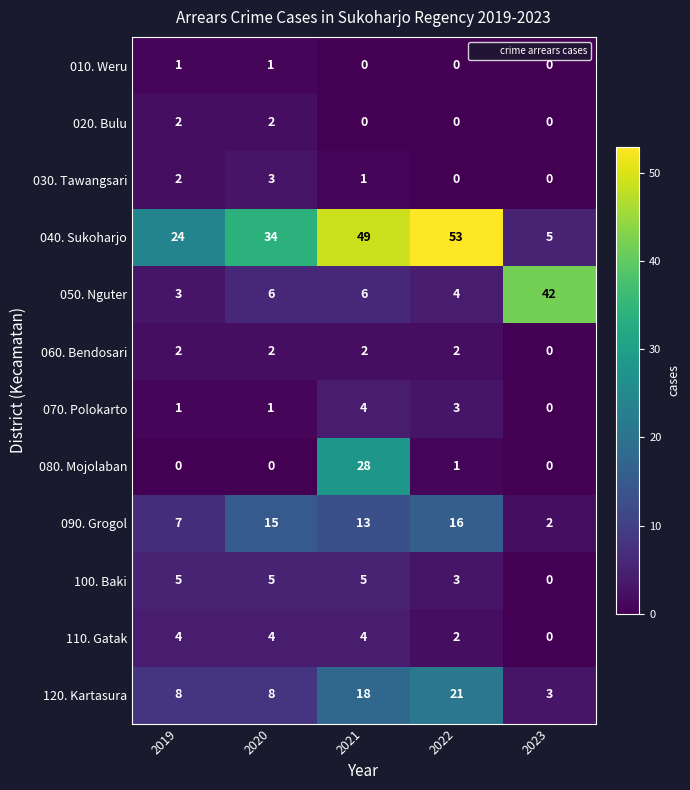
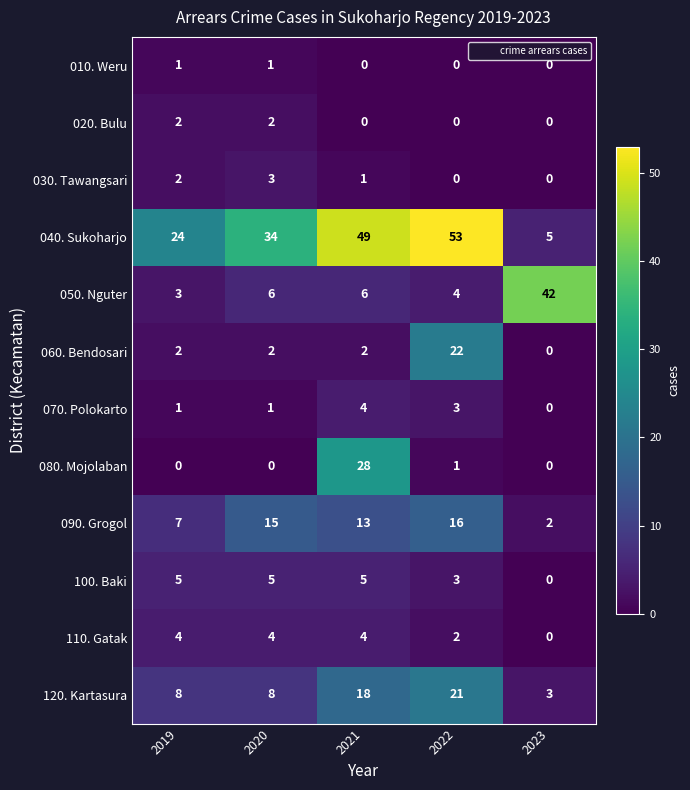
  {
    "010. Weru": {
      "2019": 1,
      "2020": 1,
      "2021": 0,
      "2022": 0
    },
    "020. Bulu": {
      "2019": 2,
      "2020": 2,
      "2021": 0,
      "2022": 0,
      "2023": 0
    },
    "030. Tawangsari": {
      "2019": 2,
      "2020": 3,
      "2021": 1,
      "2022": 0,
      "2023": 0
    },
    "040. Sukoharjo": {
      "2019": 24,
      "2020": 34,
      "2021": 49,
      "2022": 53,
      "2023": 5
    },
    "050. Nguter": {
      "2019": 3,
      "2020": 6,
      "2021": 6,
      "2022": 4,
      "2023": 42
    },
    "060. Bendosari": {
      "2019": 2,
      "2020": 2,
      "2021": 2,
-     "2022": 2,
+     "2022": 22,
      "2023": 0
    },
    "070. Polokarto": {
      "2019": 1,
      "2020": 1,
      "2021": 4,
      "2022": 3,
      "2023": 0
    },
    "080. Mojolaban": {
      "2019": 0,
      "2020": 0,
      "2021": 28,
      "2022": 1,
      "2023": 0
    },
    "090. Grogol": {
      "2019": 7,
      "2020": 15,
      "2021": 13,
      "2022": 16,
      "2023": 2
    },
    "100. Baki": {
      "2019": 5,
      "2020": 5,
      "2021": 5,
      "2022": 3,
      "2023": 0
    },
    "110. Gatak": {
      "2019": 4,
      "2020": 4,
      "2021": 4,
      "2022": 2,
      "2023": 0
    },
    "120. Kartasura": {
      "2019": 8,
      "2020": 8,
      "2021": 18,
      "2022": 21,
      "2023": 3
    }
  }
